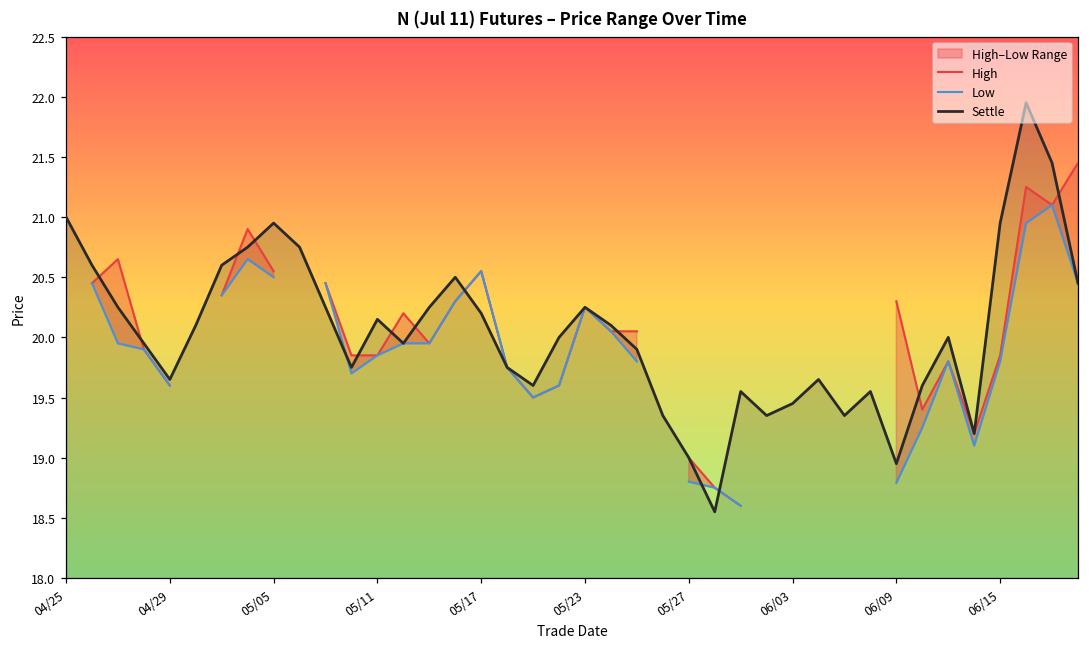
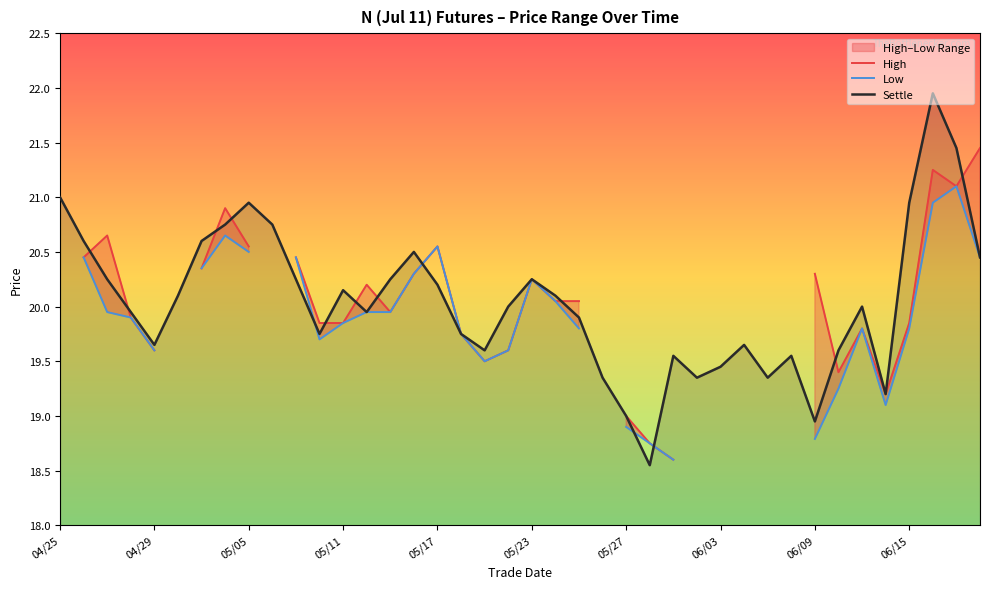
  {
    "High": {
      "05/05": 20.55,
      "06/09": 20.3,
      "06/15": 19.85
    },
    "Low": {
      "05/05": 20.5,
-     "05/27": 18.8,
+     "05/27": 18.9,
      "06/09": 18.8,
      "06/15": 19.8
    },
    "Settle": {
      "04/25": 21.0,
      "04/29": 19.65,
      "05/05": 20.95,
      "05/11": 20.15,
      "05/17": 20.2,
      "06/03": 19.45,
      "06/09": 18.95,
      "06/15": 20.95
    }
  }
